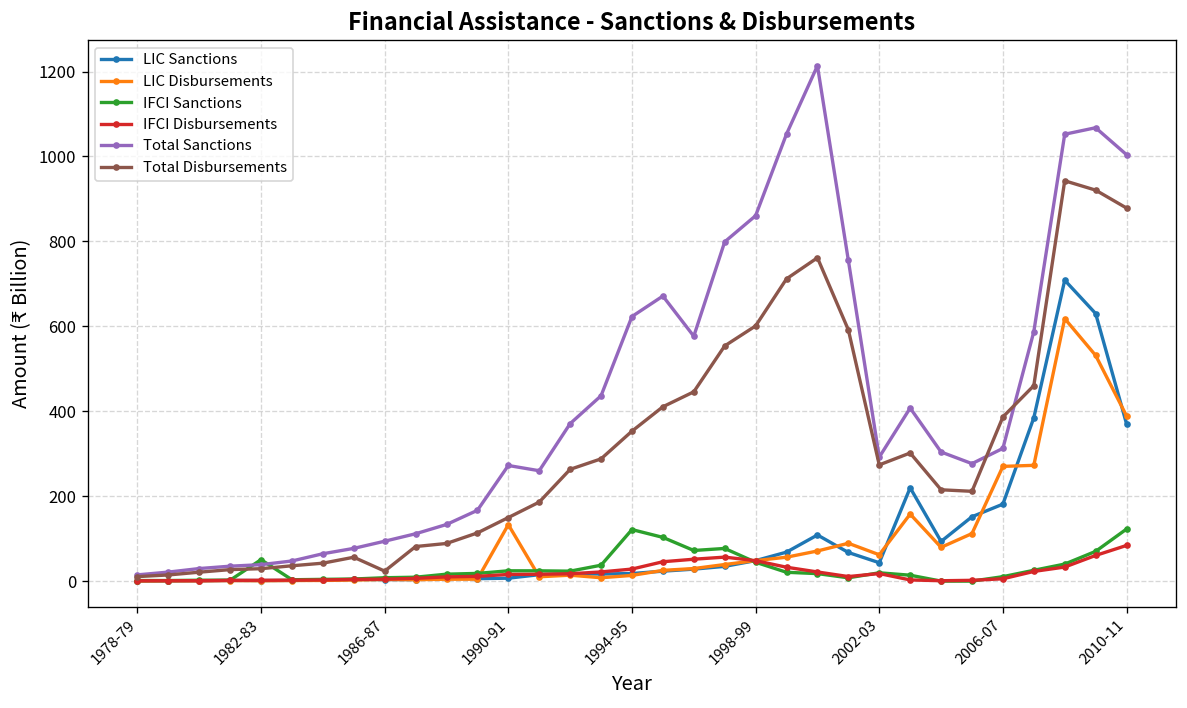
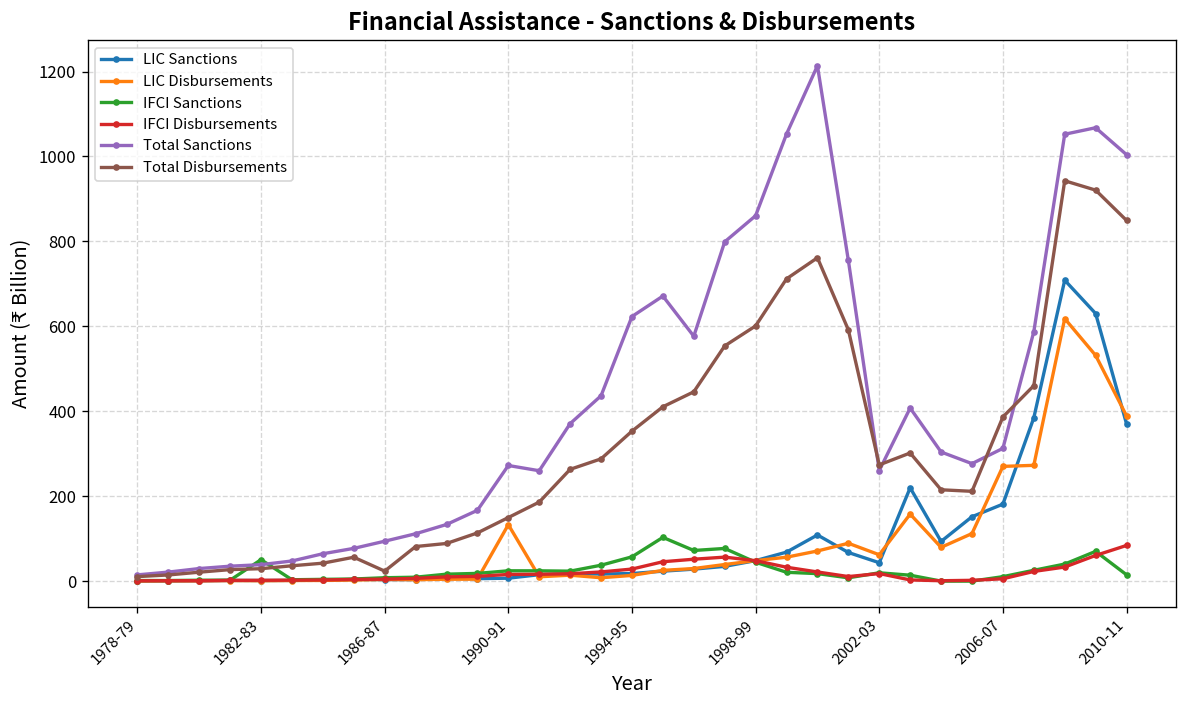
  {
    "LIC Sanctions": {
      "1990-91": 10,
      "2002-03": 40,
      "2006-07": 180,
      "2010-11": 370
    },
    "LIC Disbursements": {
      "1990-91": 130,
      "2002-03": 60,
      "2006-07": 270,
      "2010-11": 390
    },
    "IFCI Sanctions": {
      "1982-83": 50,
      "1990-91": 20,
-     "1994-95": 120,
-     "2010-11": 120
+     "1994-95": 60,
+     "2010-11": 10
    },
    "IFCI Disbursements": {
      "1990-91": 20,
      "1994-95": 30,
      "2010-11": 80
    },
    "Total Sanctions": {
      "1982-83": 40,
      "1986-87": 90,
      "1990-91": 270,
      "1994-95": 620,
      "1998-99": 860,
-     "2002-03": 290,
+     "2002-03": 260,
      "2006-07": 310,
      "2010-11": 1000
    },
    "Total Disbursements": {
      "1982-83": 30,
      "1986-87": 20,
      "1990-91": 150,
      "1994-95": 350,
      "1998-99": 600,
      "2002-03": 270,
      "2006-07": 390,
-     "2010-11": 880
+     "2010-11": 850
    }
  }
